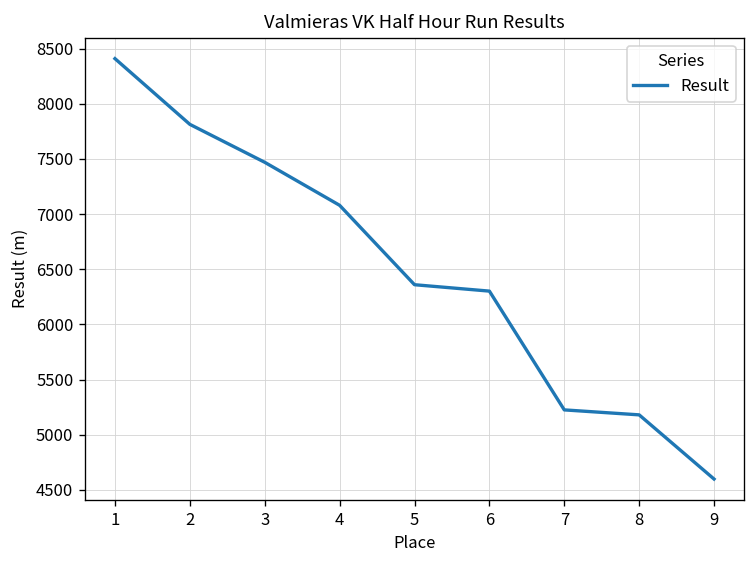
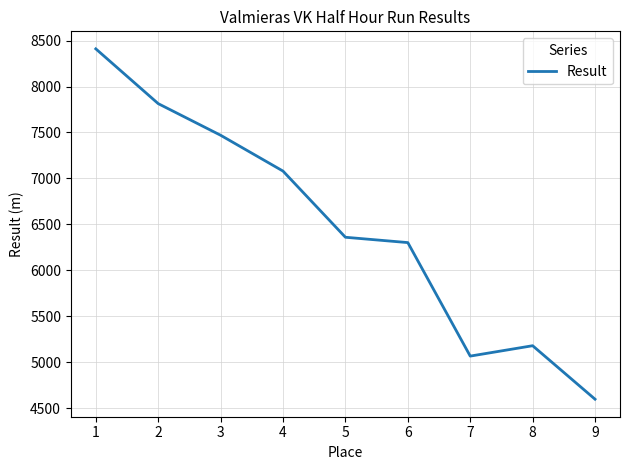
  {
    "1": 8400,
    "2": 7800,
    "3": 7500,
    "4": 7100,
    "5": 6400,
    "6": 6300,
-   "7": 5200,
+   "7": 5100,
    "8": 5200,
    "9": 4600
  }
